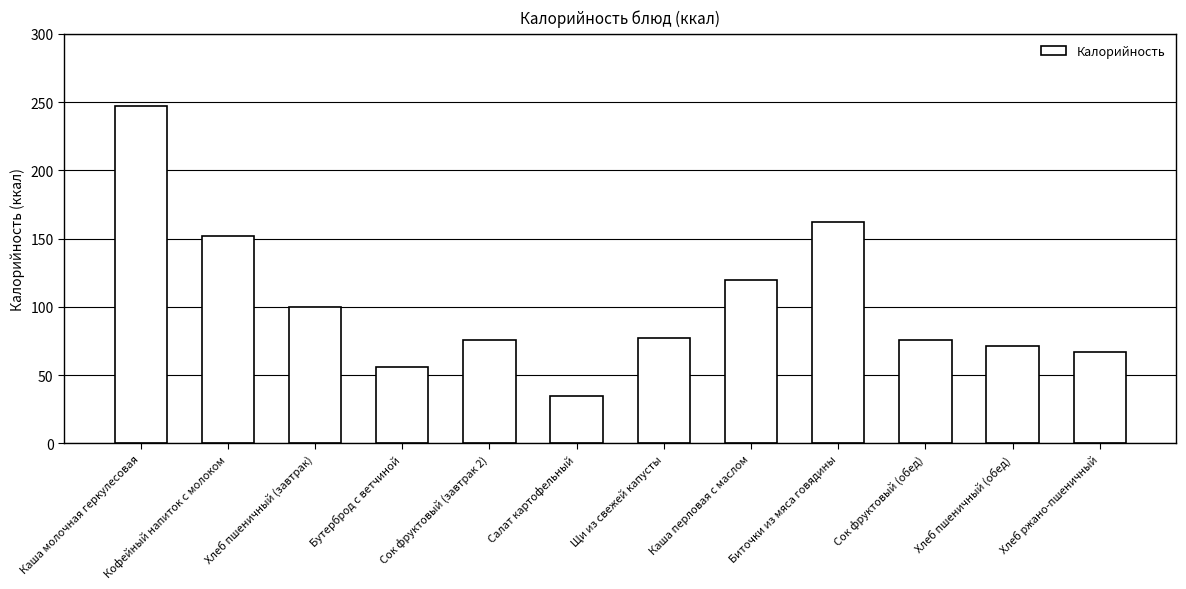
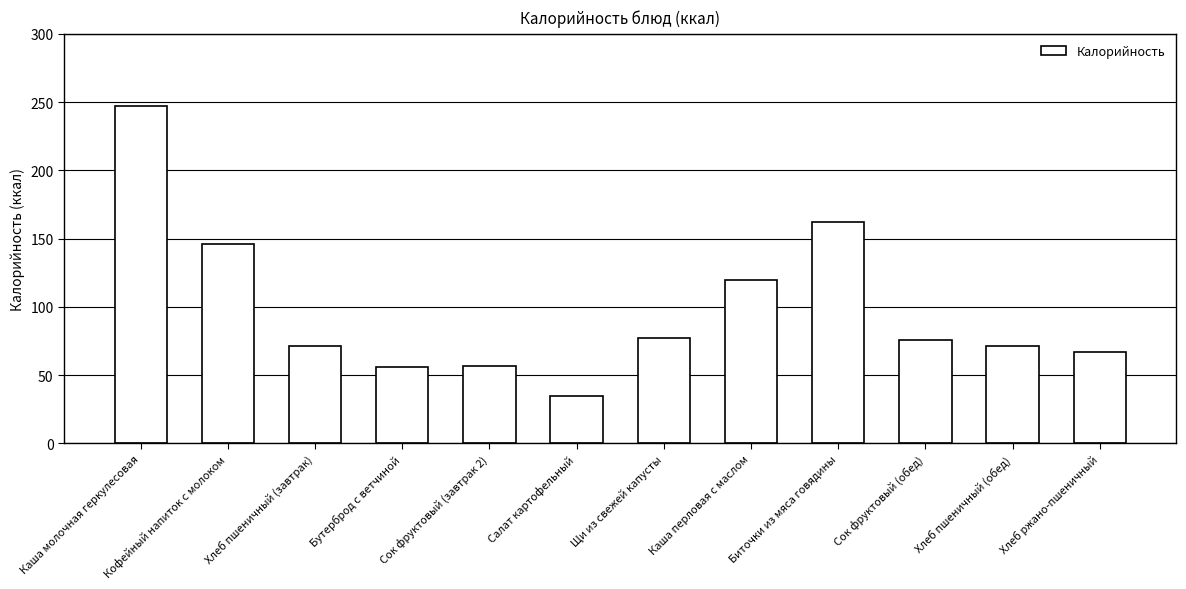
  {
    "Каша молочная геркулесовая": 247,
-   "Кофейный напиток с молоком": 152,
-   "Хлеб пшеничный (завтрак)": 100,
+   "Кофейный напиток с молоком": 146,
+   "Хлеб пшеничный (завтрак)": 71,
    "Бутерброд с ветчиной": 56,
-   "Сок фруктовый (завтрак 2)": 76,
+   "Сок фруктовый (завтрак 2)": 57,
    "Салат картофельный": 35,
    "Щи из свежей капусты": 77,
    "Каша перловая с маслом": 120,
    "Биточки из мяса говядины": 162,
    "Сок фруктовый (обед)": 76,
    "Хлеб пшеничный (обед)": 71,
    "Хлеб ржано-пшеничный": 67
  }
